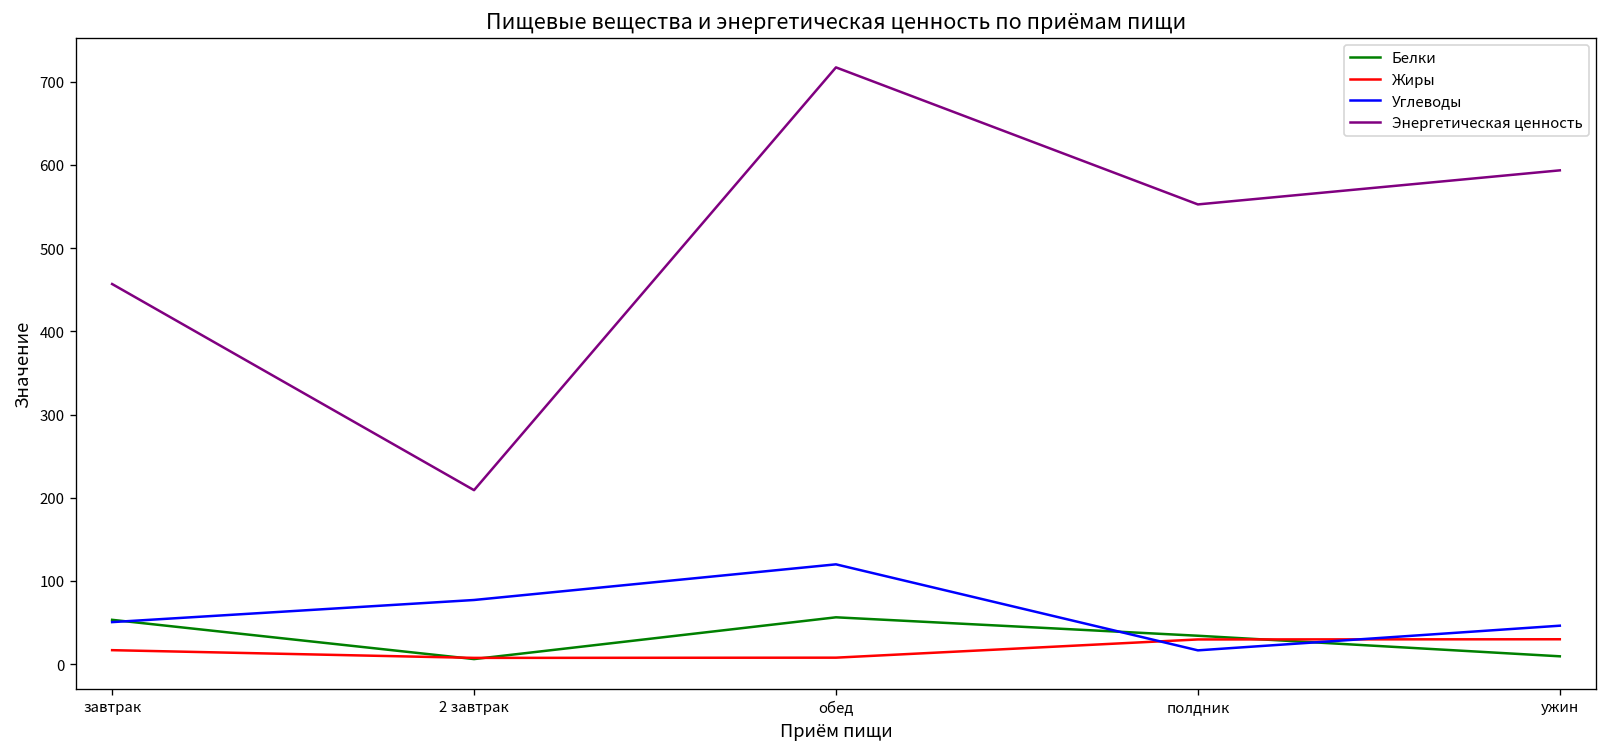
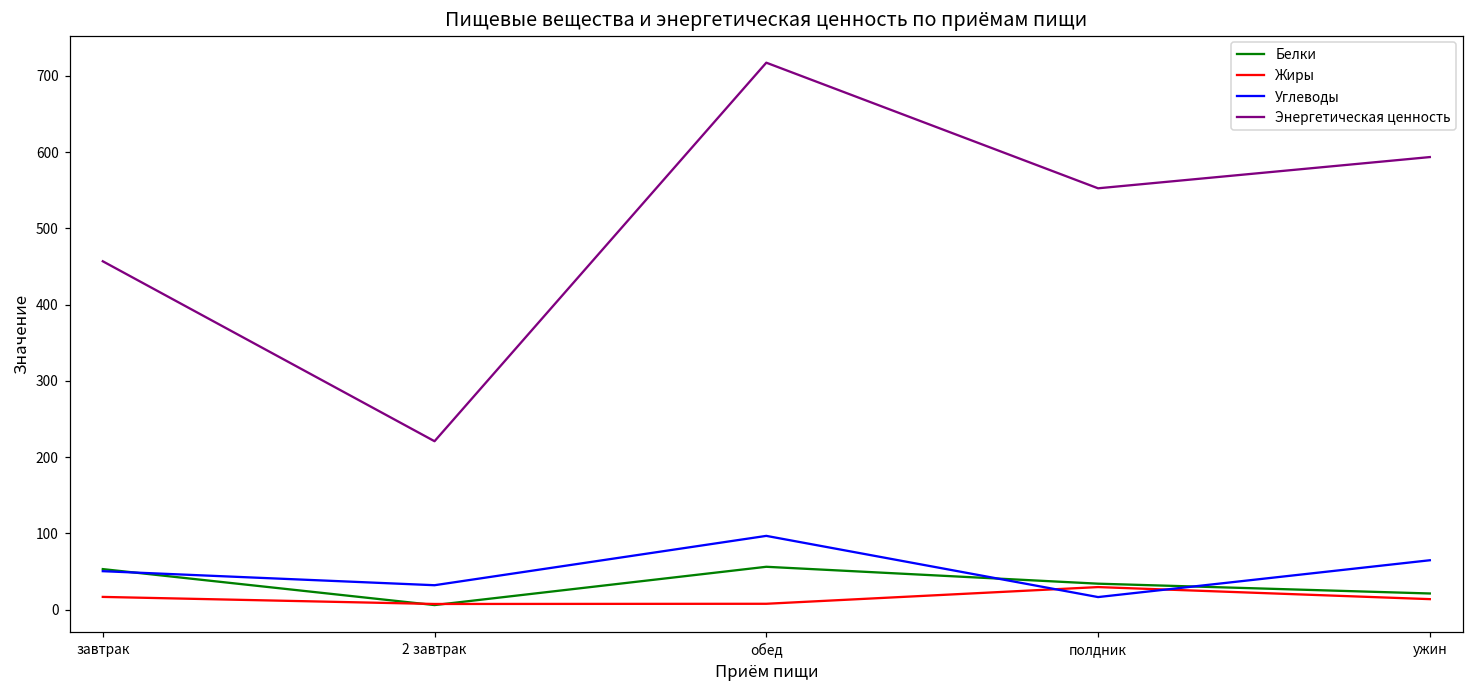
  {
    "Белки": {
      "обед": 60,
      "полдник": 30,
-     "ужин": 10
+     "ужин": 20
    },
    "Жиры": {
      "завтрак": 20,
      "обед": 10,
      "полдник": 30,
-     "ужин": 30
+     "ужин": 10
    },
    "Углеводы": {
-     "2 завтрак": 80,
-     "обед": 120,
+     "2 завтрак": 30,
+     "обед": 100,
      "полдник": 20,
-     "ужин": 50
+     "ужин": 60
    },
    "Энергетическая ценность": {
      "завтрак": 460,
-     "2 завтрак": 210,
+     "2 завтрак": 220,
      "обед": 720,
      "полдник": 550,
      "ужин": 590
    }
  }
